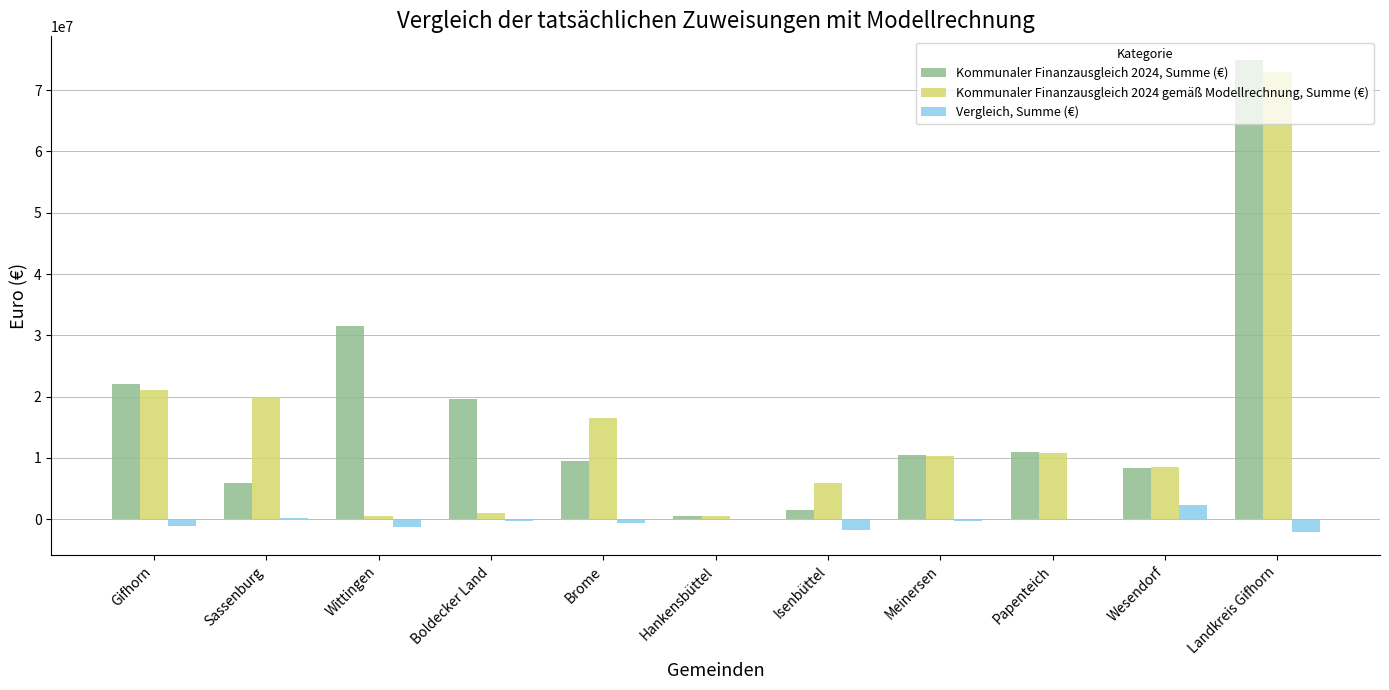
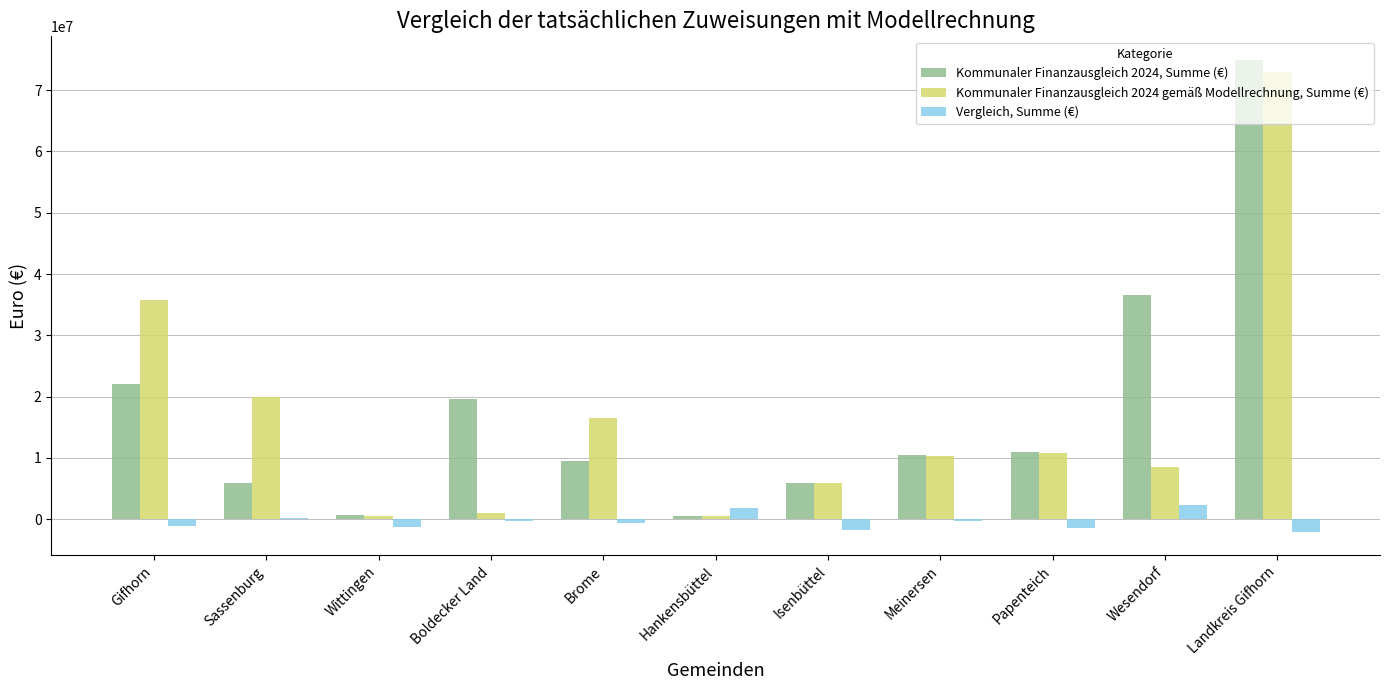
  {
    "Kommunaler Finanzausgleich 2024, Summe (€)": {
      "Gifhorn": 22000000,
      "Sassenburg": 6000000,
-     "Wittingen": 32000000,
+     "Wittingen": 1000000,
      "Boldecker Land": 20000000,
      "Brome": 9000000,
      "Hankensbüttel": 1000000,
-     "Isenbüttel": 2000000,
+     "Isenbüttel": 6000000,
      "Meinersen": 11000000,
      "Papenteich": 11000000,
-     "Wesendorf": 8000000
+     "Wesendorf": 37000000
    },
    "Kommunaler Finanzausgleich 2024 gemäß Modellrechnung, Summe (€)": {
-     "Gifhorn": 21000000,
+     "Gifhorn": 36000000,
      "Sassenburg": 20000000,
      "Wittingen": 1000000,
      "Boldecker Land": 1000000,
      "Brome": 17000000,
      "Hankensbüttel": 1000000,
      "Isenbüttel": 6000000,
      "Meinersen": 10000000,
      "Papenteich": 11000000,
      "Wesendorf": 8000000
    },
    "Vergleich, Summe (€)": {
      "Gifhorn": -1000000,
      "Wittingen": -1000000,
      "Brome": -1000000,
-     "Hankensbüttel": 0,
+     "Hankensbüttel": 2000000,
      "Isenbüttel": -2000000,
-     "Papenteich": 0,
+     "Papenteich": -1000000,
      "Wesendorf": 2000000,
      "Landkreis Gifhorn": -2000000
    }
  }
